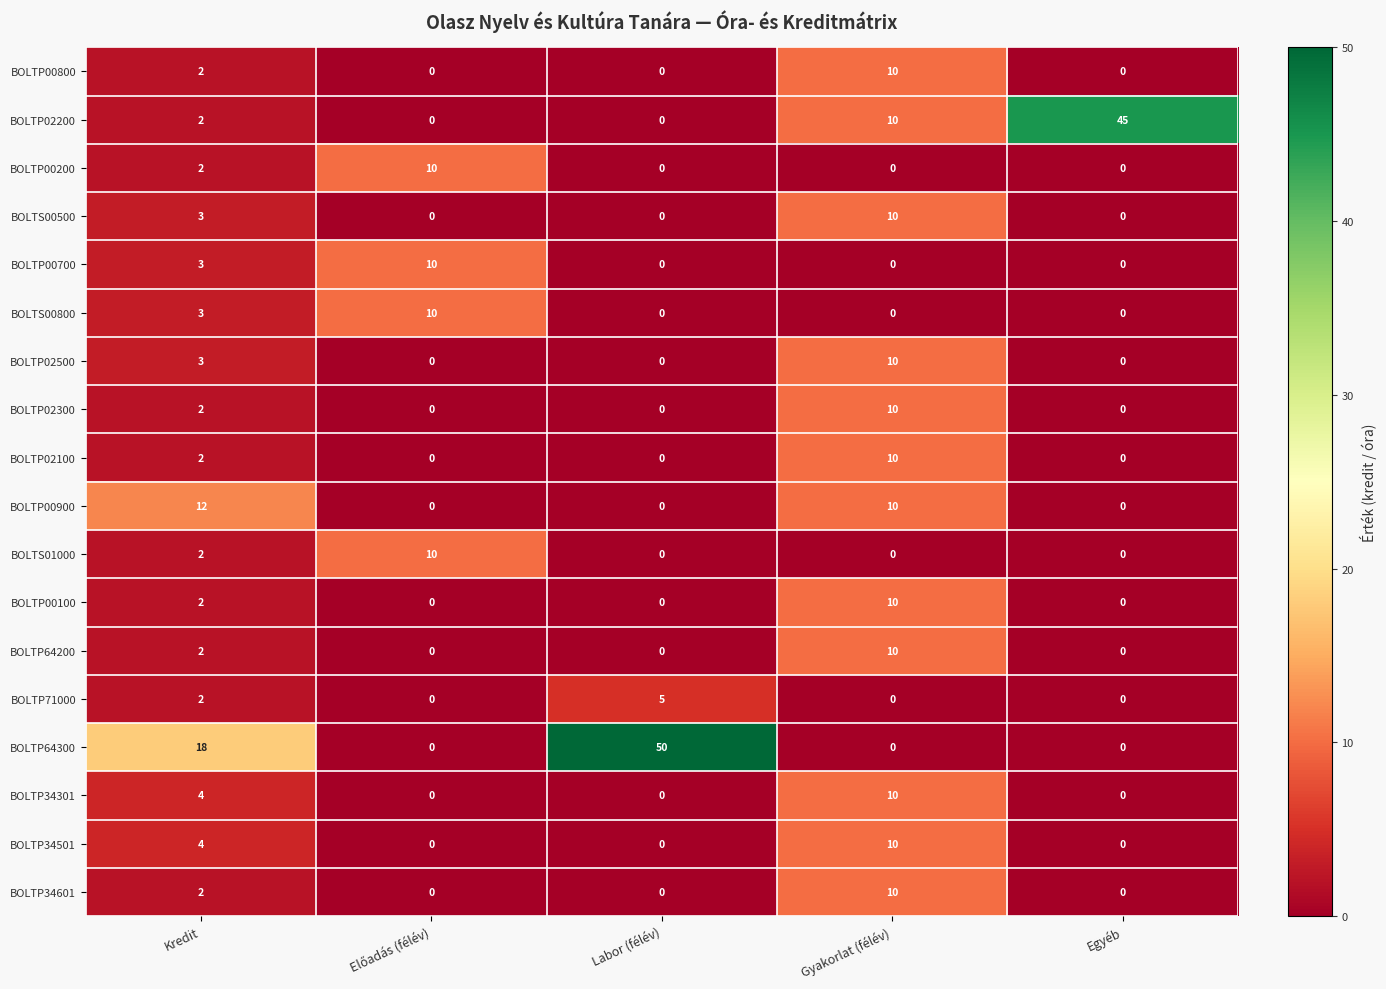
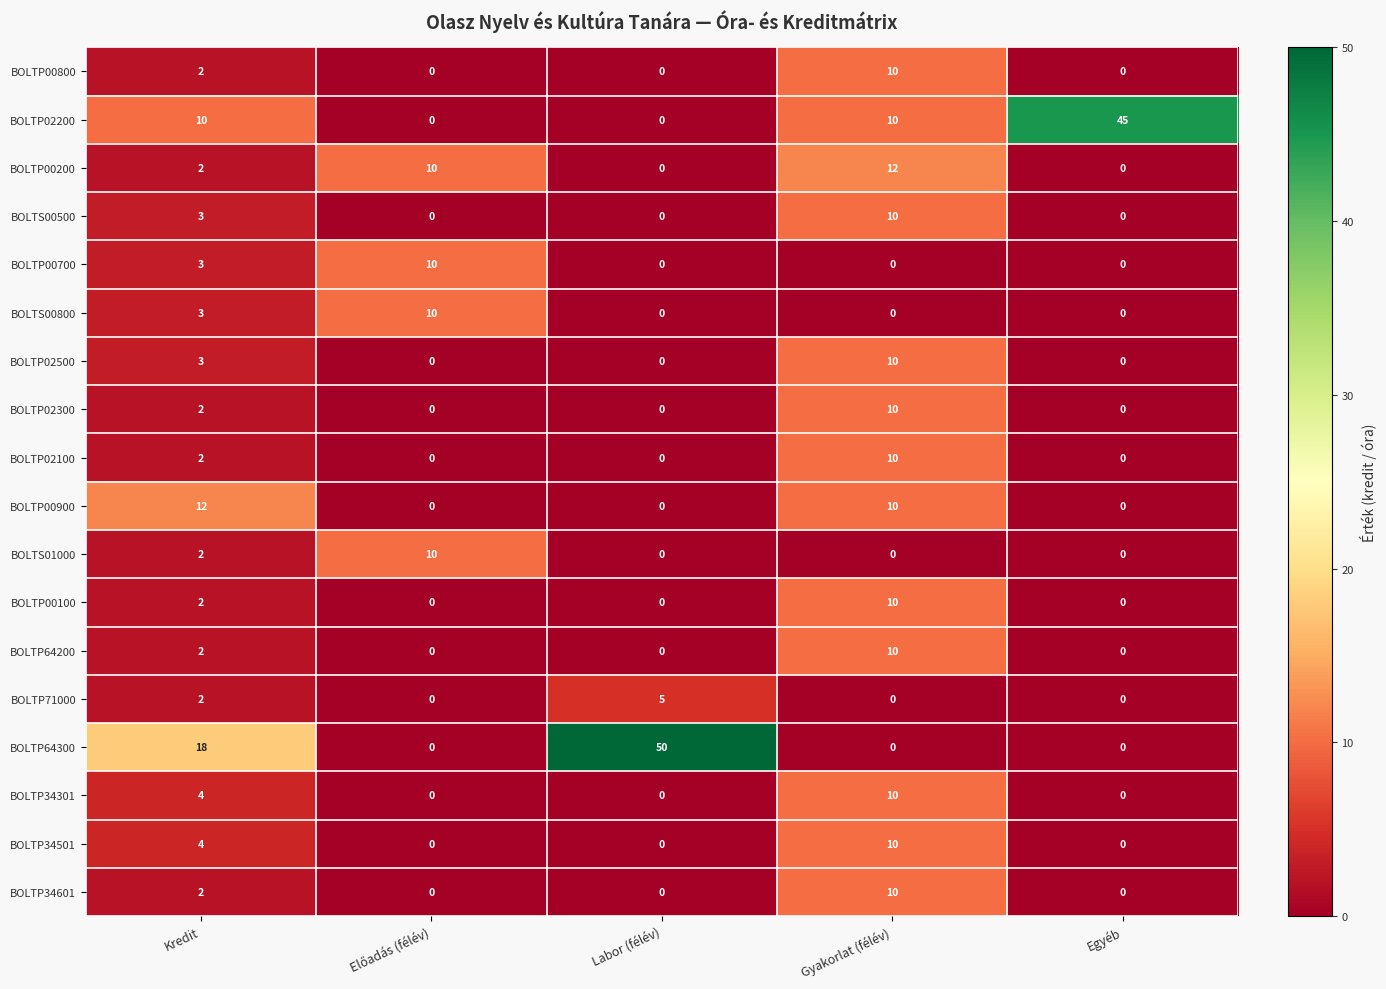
  {
    "BOLTP00800": {
      "Kredit": 2,
      "Előadás (félév)": 0,
      "Labor (félév)": 0,
      "Gyakorlat (félév)": 10,
      "Egyéb": 0
    },
    "BOLTP02200": {
-     "Kredit": 2,
+     "Kredit": 10,
      "Előadás (félév)": 0,
      "Labor (félév)": 0,
      "Gyakorlat (félév)": 10,
      "Egyéb": 45
    },
    "BOLTP00200": {
      "Kredit": 2,
      "Előadás (félév)": 10,
      "Labor (félév)": 0,
-     "Gyakorlat (félév)": 0,
+     "Gyakorlat (félév)": 12,
      "Egyéb": 0
    },
    "BOLTS00500": {
      "Kredit": 3,
      "Előadás (félév)": 0,
      "Labor (félév)": 0,
      "Gyakorlat (félév)": 10,
      "Egyéb": 0
    },
    "BOLTP00700": {
      "Kredit": 3,
      "Előadás (félév)": 10,
      "Labor (félév)": 0,
      "Gyakorlat (félév)": 0,
      "Egyéb": 0
    },
    "BOLTS00800": {
      "Kredit": 3,
      "Előadás (félév)": 10,
      "Labor (félév)": 0,
      "Gyakorlat (félév)": 0,
      "Egyéb": 0
    },
    "BOLTP02500": {
      "Kredit": 3,
      "Előadás (félév)": 0,
      "Labor (félév)": 0,
      "Gyakorlat (félév)": 10,
      "Egyéb": 0
    },
    "BOLTP02300": {
      "Kredit": 2,
      "Előadás (félév)": 0,
      "Labor (félév)": 0,
      "Gyakorlat (félév)": 10,
      "Egyéb": 0
    },
    "BOLTP02100": {
      "Kredit": 2,
      "Előadás (félév)": 0,
      "Labor (félév)": 0,
      "Gyakorlat (félév)": 10,
      "Egyéb": 0
    },
    "BOLTP00900": {
      "Kredit": 12,
      "Előadás (félév)": 0,
      "Labor (félév)": 0,
      "Gyakorlat (félév)": 10,
      "Egyéb": 0
    },
    "BOLTS01000": {
      "Kredit": 2,
      "Előadás (félév)": 10,
      "Labor (félév)": 0,
      "Gyakorlat (félév)": 0,
      "Egyéb": 0
    },
    "BOLTP00100": {
      "Kredit": 2,
      "Előadás (félév)": 0,
      "Labor (félév)": 0,
      "Gyakorlat (félév)": 10,
      "Egyéb": 0
    },
    "BOLTP64200": {
      "Kredit": 2,
      "Előadás (félév)": 0,
      "Labor (félév)": 0,
      "Gyakorlat (félév)": 10,
      "Egyéb": 0
    },
    "BOLTP71000": {
      "Kredit": 2,
      "Előadás (félév)": 0,
      "Labor (félév)": 5,
      "Gyakorlat (félév)": 0,
      "Egyéb": 0
    },
    "BOLTP64300": {
      "Kredit": 18,
      "Előadás (félév)": 0,
      "Labor (félév)": 50,
      "Gyakorlat (félév)": 0,
      "Egyéb": 0
    },
    "BOLTP34301": {
      "Kredit": 4,
      "Előadás (félév)": 0,
      "Labor (félév)": 0,
      "Gyakorlat (félév)": 10,
      "Egyéb": 0
    },
    "BOLTP34501": {
      "Kredit": 4,
      "Előadás (félév)": 0,
      "Labor (félév)": 0,
      "Gyakorlat (félév)": 10,
      "Egyéb": 0
    },
    "BOLTP34601": {
      "Kredit": 2,
      "Előadás (félév)": 0,
      "Labor (félév)": 0,
      "Gyakorlat (félév)": 10,
      "Egyéb": 0
    }
  }
